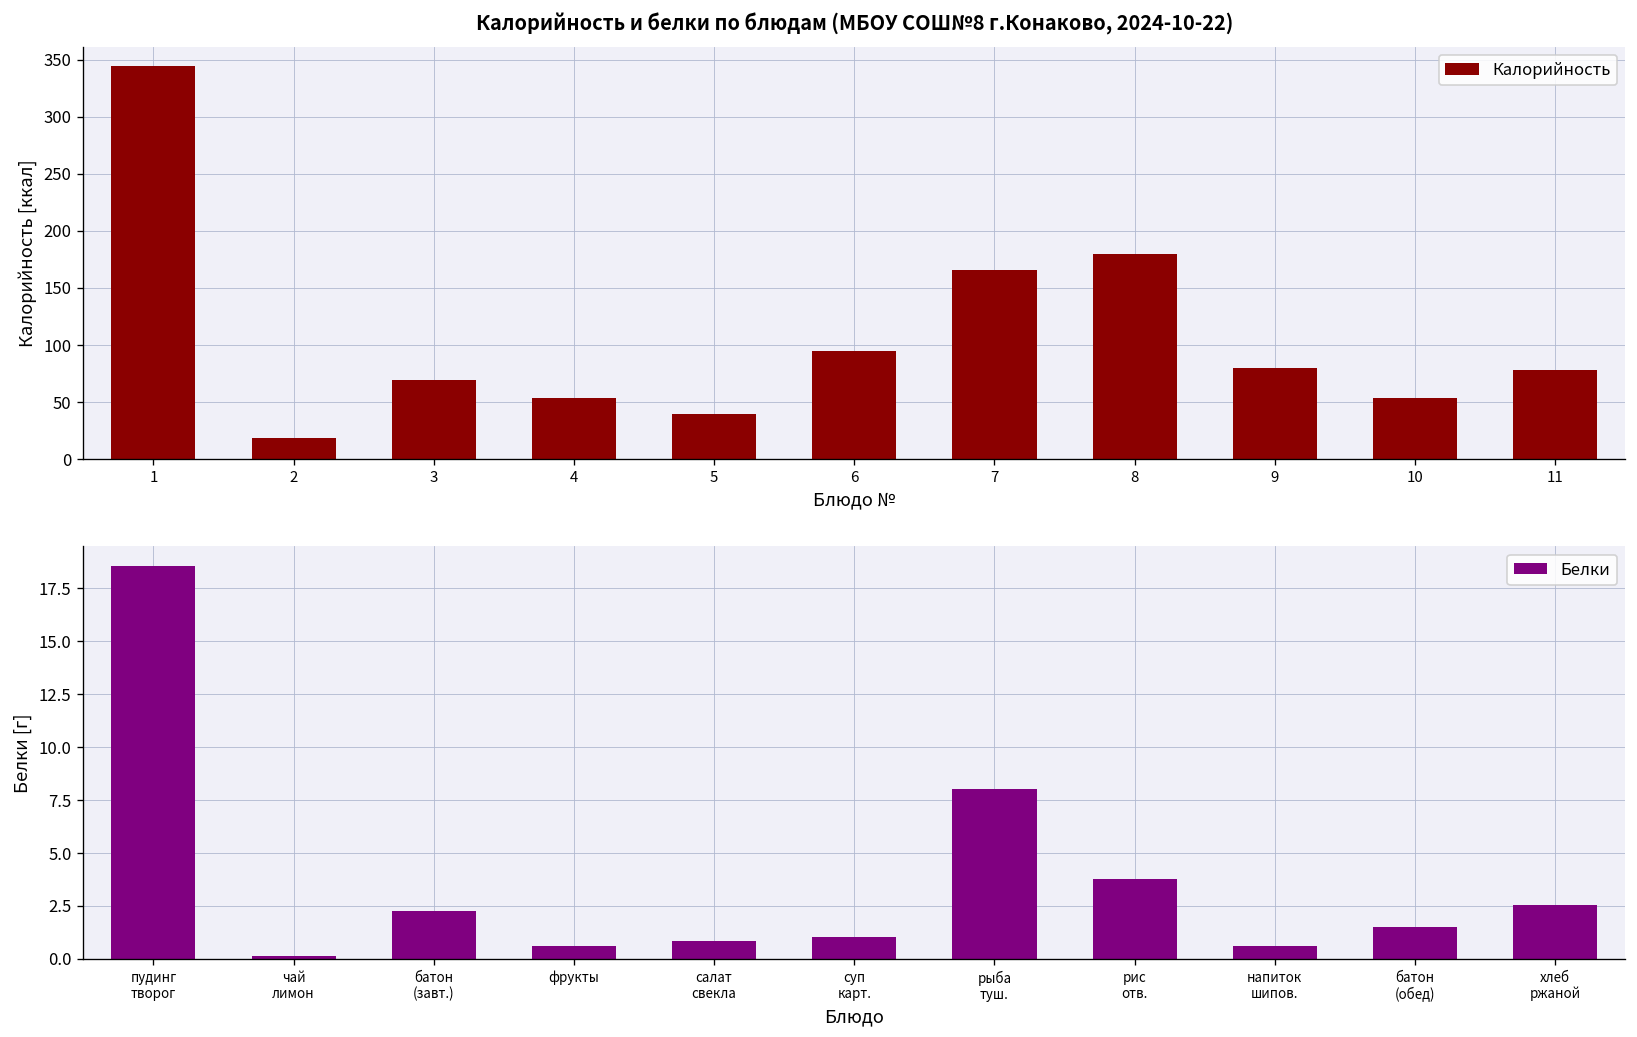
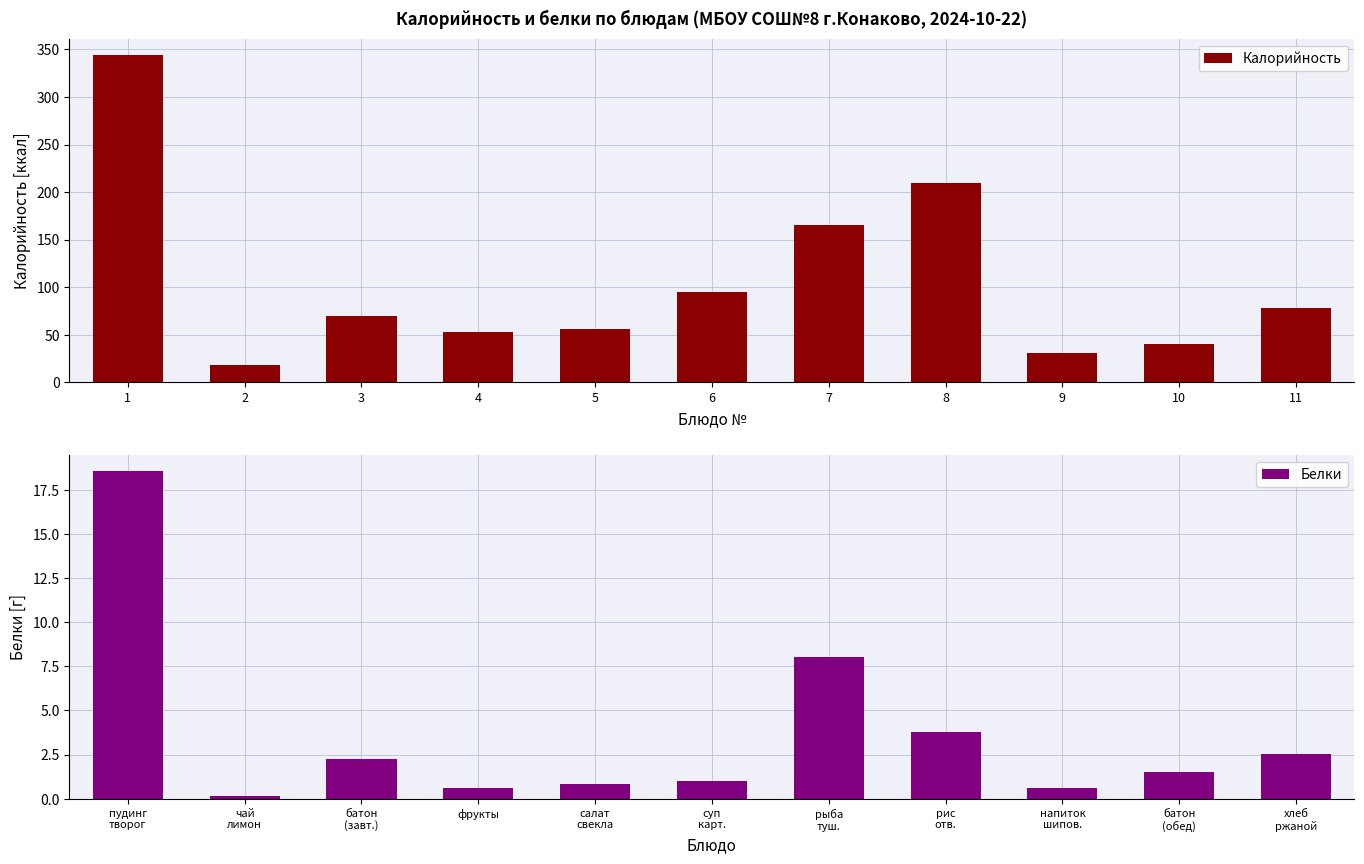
  {
    "Калорийность и белки по блюдам (МБОУ СОШ№8 г.Конаково, 2024-10-22)": {
      "1": 340,
      "2": 20,
      "3": 70,
      "4": 50,
-     "5": 40,
+     "5": 60,
      "6": 90,
      "7": 170,
-     "8": 180,
-     "9": 80,
-     "10": 50,
+     "8": 210,
+     "9": 30,
+     "10": 40,
      "11": 80
    }
  }
